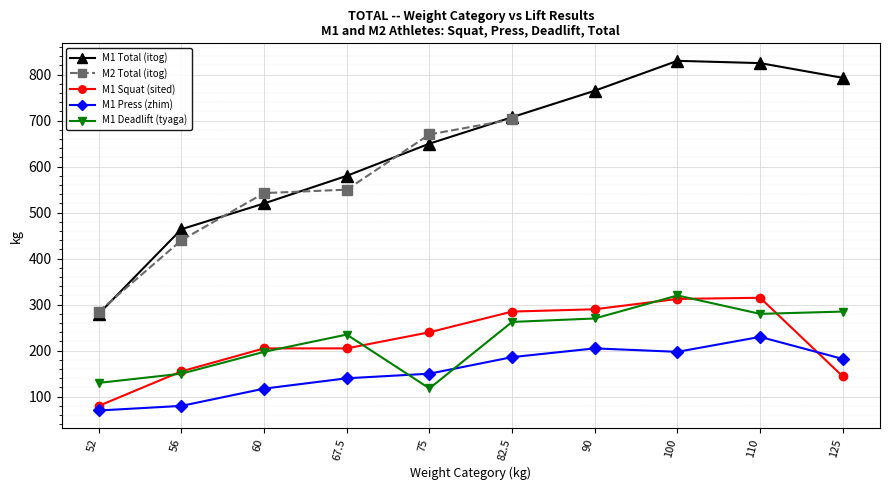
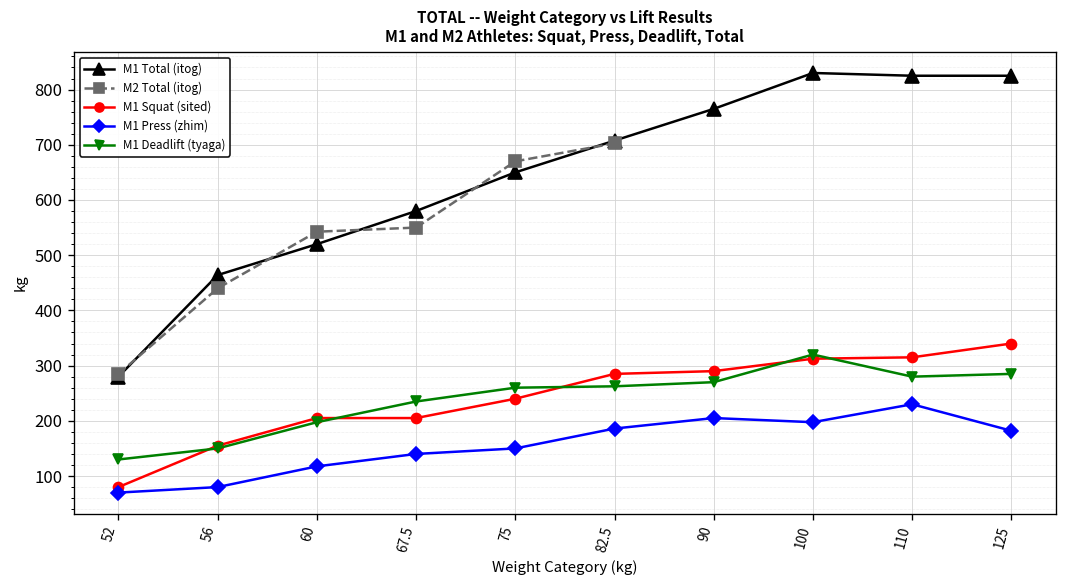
  {
    "M1 Total (itog)": {
      "56": 460,
      "60": 520,
      "67.5": 580,
      "75": 650,
      "90": 770,
      "100": 830,
      "110": 830,
-     "125": 790
+     "125": 830
    },
    "M2 Total (itog)": {
      "56": 440,
      "60": 540,
      "67.5": 550,
      "75": 670
    },
    "M1 Squat (sited)": {
      "52": 80,
      "60": 210,
      "67.5": 210,
      "75": 240,
      "82.5": 290,
      "90": 290,
      "100": 310,
      "110": 320,
-     "125": 140
+     "125": 340
    },
    "M1 Press (zhim)": {
      "52": 70,
      "56": 80,
      "60": 120,
      "67.5": 140,
      "75": 150,
      "82.5": 190,
      "90": 210,
      "100": 200,
      "110": 230,
      "125": 180
    },
    "M1 Deadlift (tyaga)": {
      "52": 130,
      "60": 200,
      "67.5": 240,
-     "75": 120,
+     "75": 260,
      "82.5": 260,
      "90": 270,
      "100": 320,
      "110": 280,
      "125": 290
    }
  }
